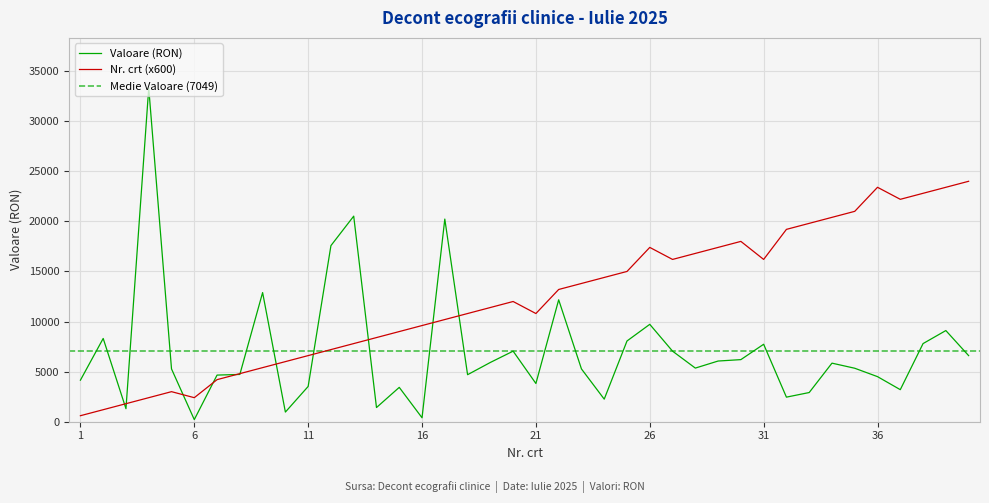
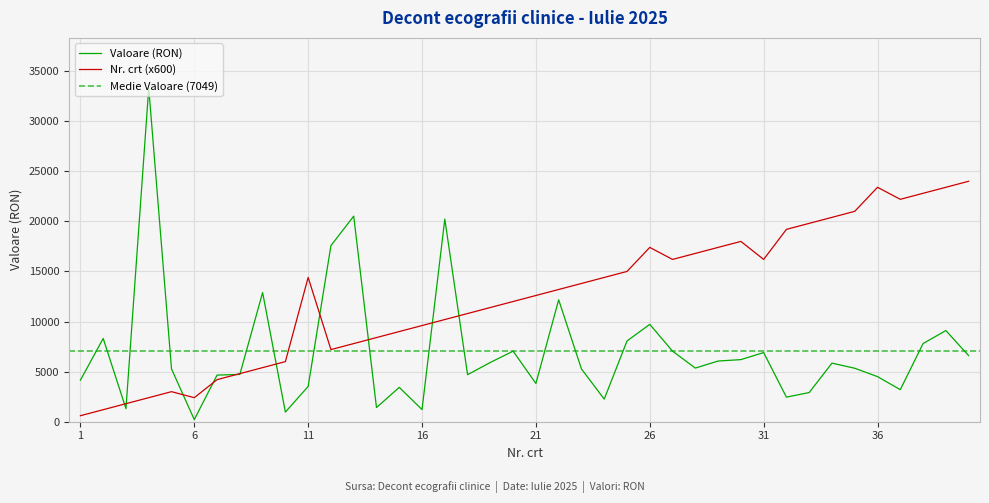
  {
    "Valoare (RON)": {
      "1": 4100,
      "6": 200,
      "11": 3500,
-     "16": 400,
+     "16": 1200,
      "21": 3800,
      "26": 9700,
-     "31": 7700,
+     "31": 6900,
      "36": 4500
    },
    "Nr. crt (x600)": {
      "1": 600,
      "6": 2400,
-     "11": 6600,
+     "11": 14400,
      "16": 9600,
-     "21": 10800,
+     "21": 12600,
      "26": 17400,
      "31": 16200,
      "36": 23400
    }
  }
